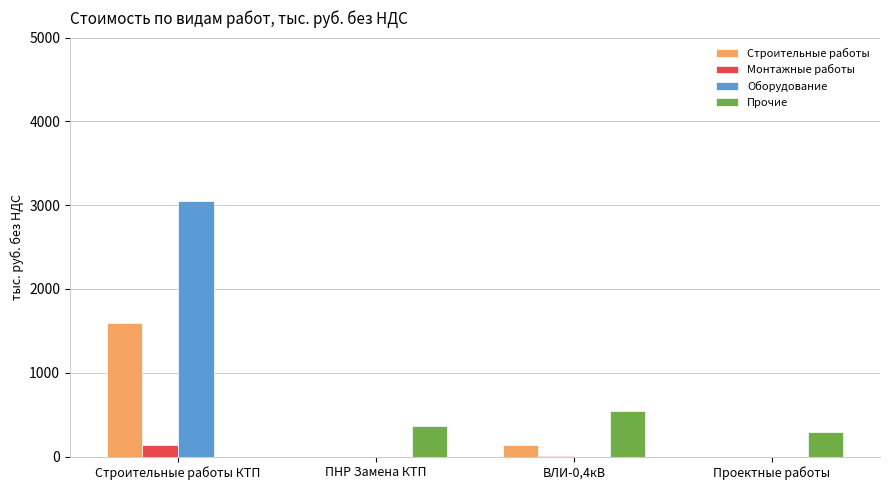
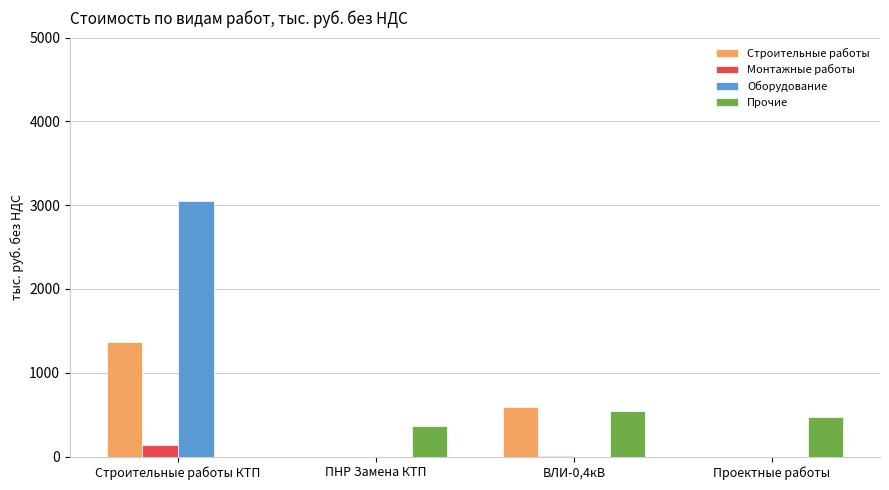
  {
    "Строительные работы": {
-     "Строительные работы КТП": 1600,
+     "Строительные работы КТП": 1400,
      "ПНР Замена КТП": 0,
-     "ВЛИ-0,4кВ": 100,
+     "ВЛИ-0,4кВ": 600,
      "Проектные работы": 0
    },
    "Монтажные работы": {
      "Строительные работы КТП": 100,
      "ПНР Замена КТП": 0,
      "Проектные работы": 0
    },
    "Оборудование": {
      "Строительные работы КТП": 3100,
      "ПНР Замена КТП": 0,
      "ВЛИ-0,4кВ": 0,
      "Проектные работы": 0
    },
    "Прочие": {
      "Строительные работы КТП": 0,
      "ПНР Замена КТП": 400,
      "ВЛИ-0,4кВ": 500,
-     "Проектные работы": 300
+     "Проектные работы": 500
    }
  }
